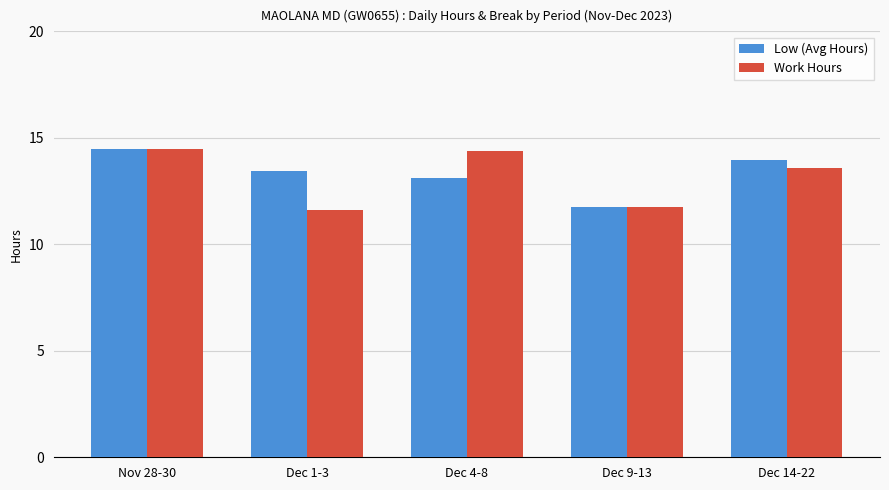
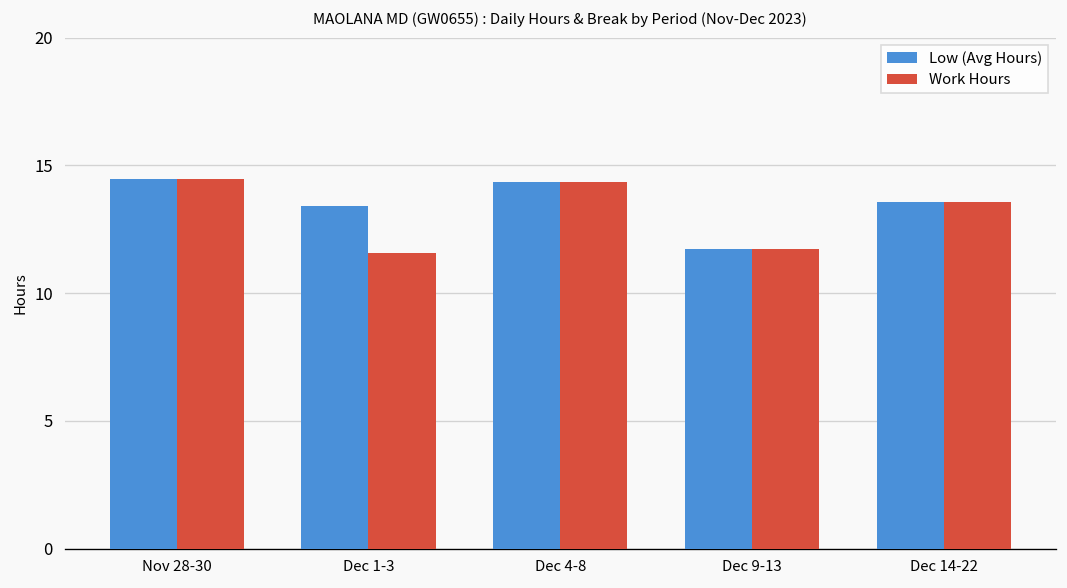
  {
    "Low (Avg Hours)": {
      "Nov 28-30": 14.5,
      "Dec 1-3": 13.4,
-     "Dec 4-8": 13.1,
+     "Dec 4-8": 14.4,
      "Dec 9-13": 11.7,
-     "Dec 14-22": 14.0
+     "Dec 14-22": 13.6
    },
    "Work Hours": {
      "Nov 28-30": 14.5,
      "Dec 1-3": 11.6,
      "Dec 4-8": 14.4,
      "Dec 9-13": 11.7,
      "Dec 14-22": 13.6
    }
  }
